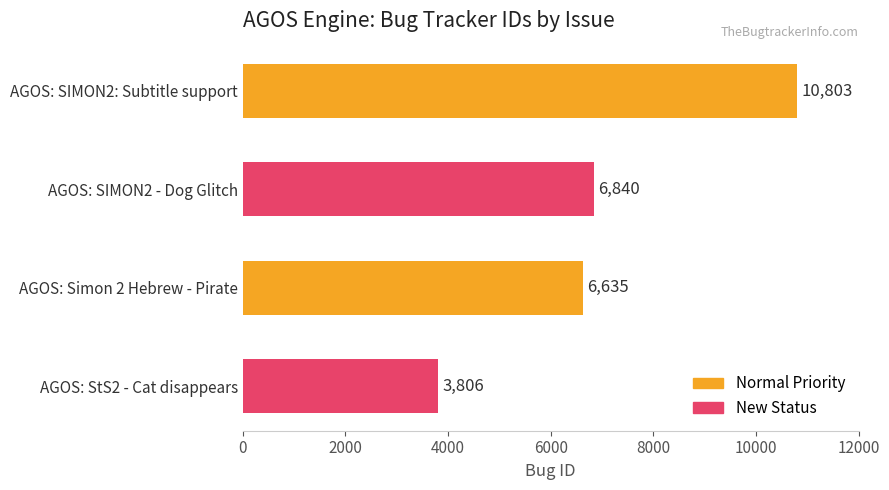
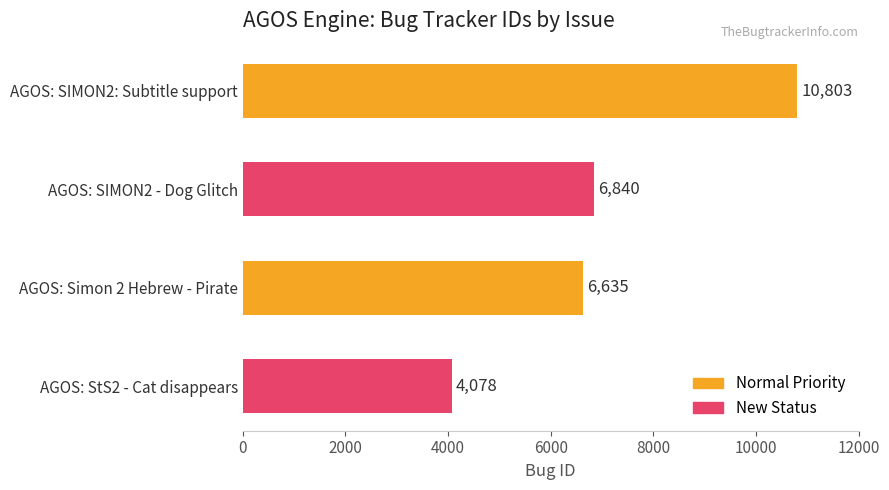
  {
    "AGOS: SIMON2: Subtitle support": "10,803",
    "AGOS: SIMON2 - Dog Glitch": "6,840",
    "AGOS: Simon 2 Hebrew - Pirate": "6,635",
-   "AGOS: StS2 - Cat disappears": "3,806"
+   "AGOS: StS2 - Cat disappears": "4,078"
  }
